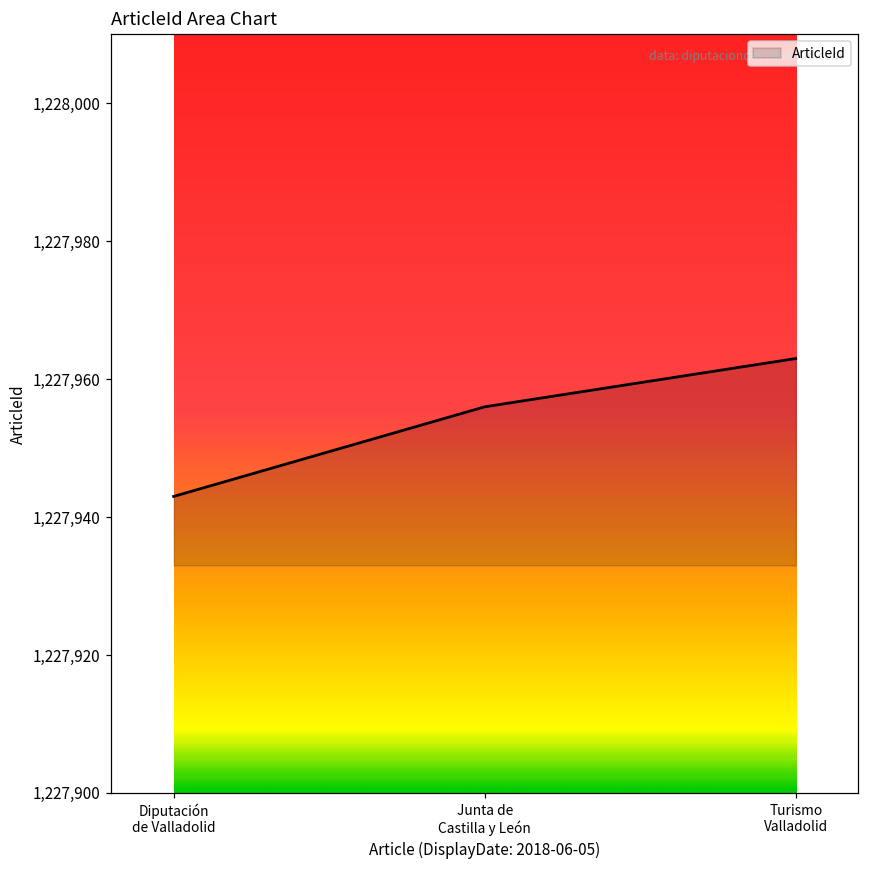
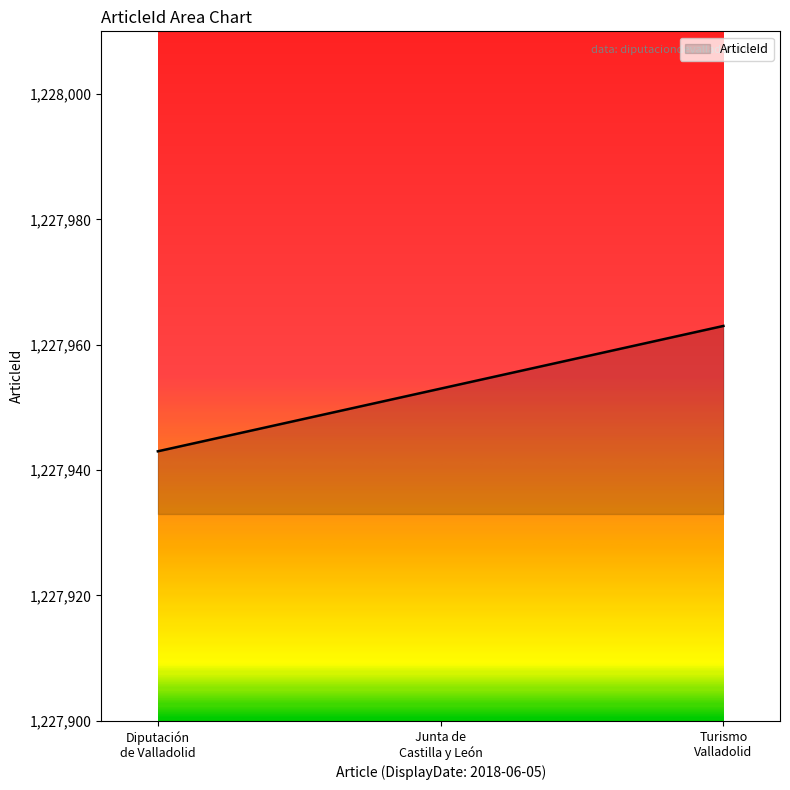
  {
    "Diputación de Valladolid": "1,227,943",
-   "Junta de Castilla y León": "1,227,956",
+   "Junta de Castilla y León": "1,227,953",
    "Turismo Valladolid": "1,227,963"
  }
